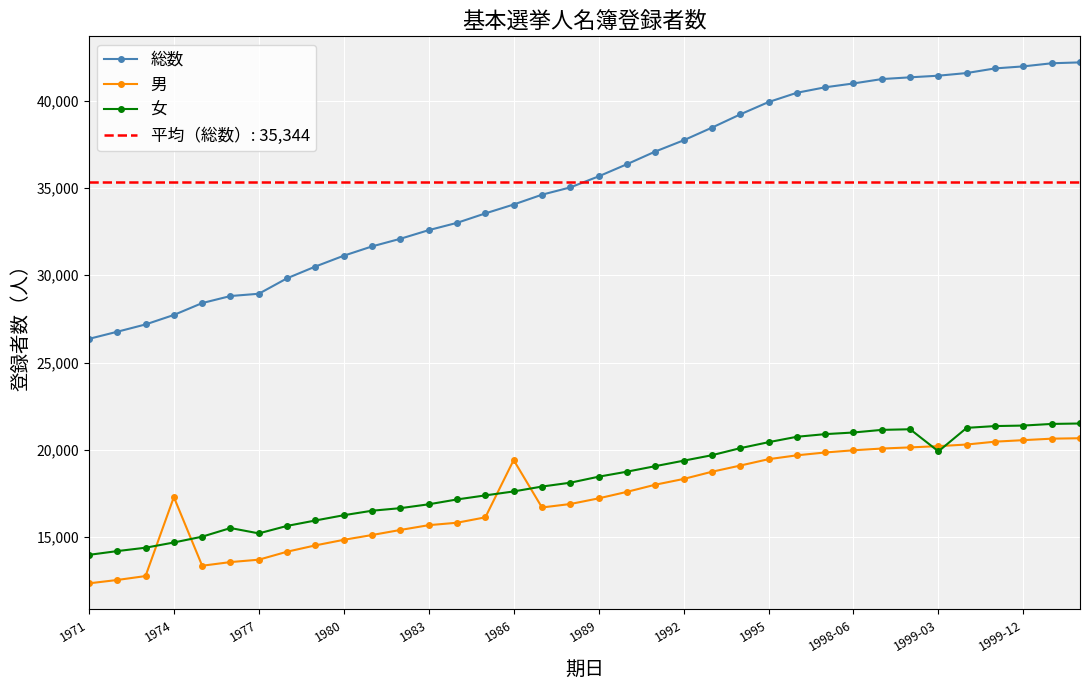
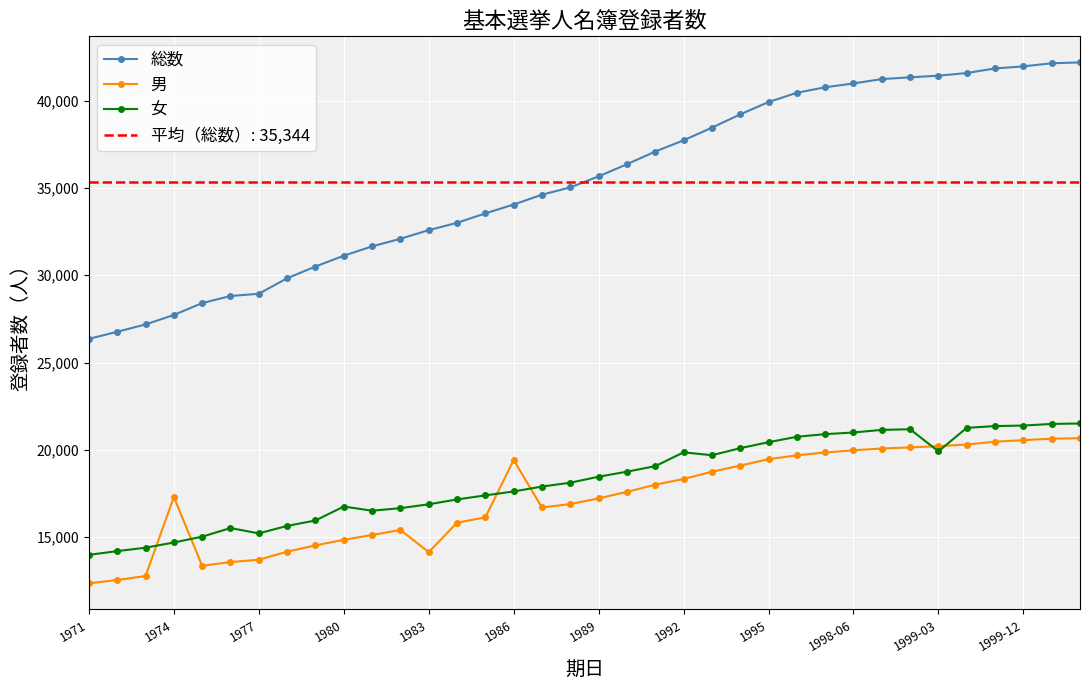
  {
    "総数": {
      "1971": "26,400",
      "1974": "27,700",
      "1977": "28,900",
      "1980": "31,100",
      "1983": "32,600",
      "1986": "34,000",
      "1989": "35,700",
      "1992": "37,700",
      "1995": "39,900",
      "1998-06": "41,000",
      "1999-03": "41,400",
      "1999-12": "42,000"
    },
    "男": {
      "1971": "12,400",
      "1974": "17,300",
      "1977": "13,700",
      "1980": "14,900",
-     "1983": "15,700",
+     "1983": "14,100",
      "1986": "19,400",
      "1989": "17,200",
      "1992": "18,300",
      "1995": "19,500",
      "1998-06": "20,000",
      "1999-03": "20,200",
      "1999-12": "20,600"
    },
    "女": {
      "1971": "14,000",
      "1974": "14,700",
      "1977": "15,200",
-     "1980": "16,300",
+     "1980": "16,800",
      "1983": "16,900",
      "1986": "17,600",
      "1989": "18,500",
-     "1992": "19,400",
+     "1992": "19,900",
      "1995": "20,400",
      "1998-06": "21,000",
      "1999-03": "19,900",
      "1999-12": "21,400"
    }
  }
